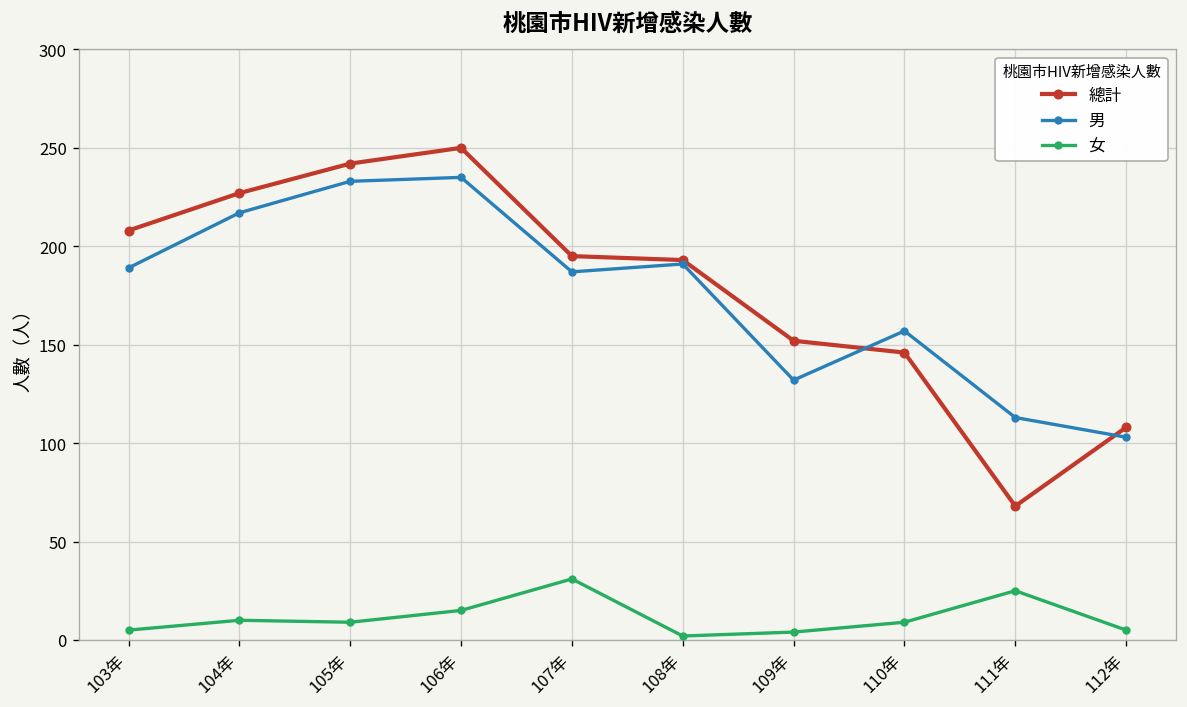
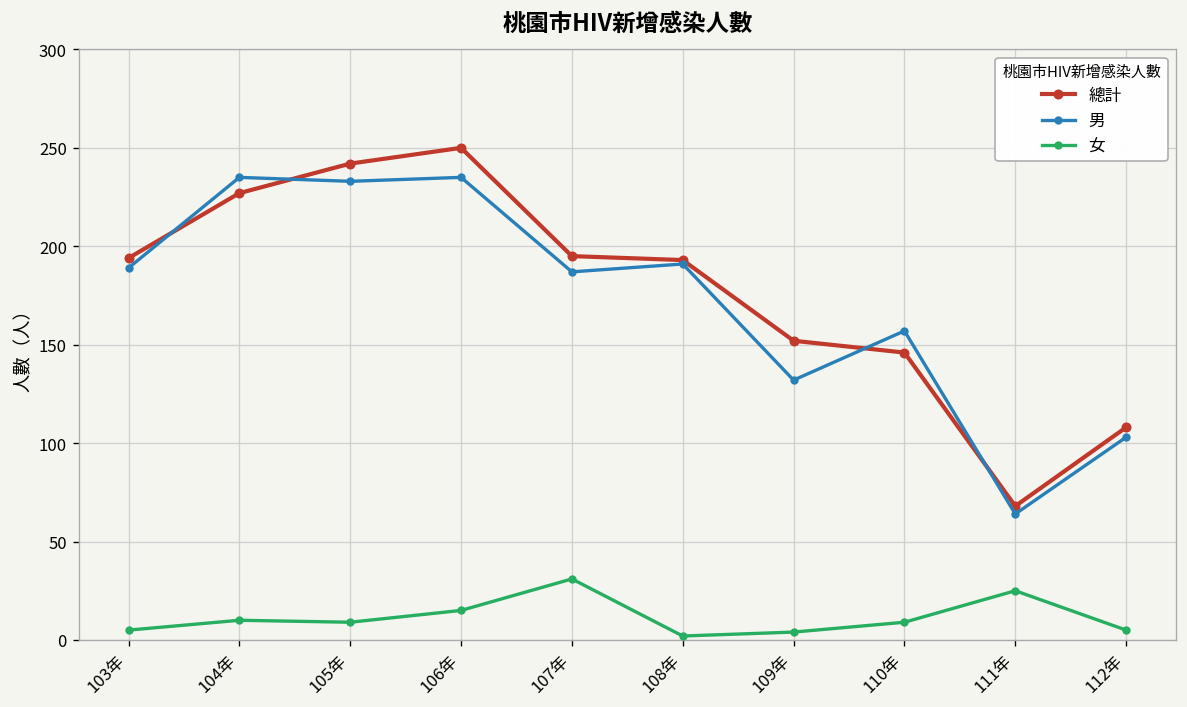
  {
    "總計": {
-     "103年": 208,
+     "103年": 194,
      "104年": 227,
      "105年": 242,
      "106年": 250,
      "107年": 195,
      "108年": 193,
      "109年": 152,
      "110年": 146,
      "111年": 68,
      "112年": 108
    },
    "男": {
      "103年": 189,
-     "104年": 217,
+     "104年": 235,
      "105年": 233,
      "106年": 235,
      "107年": 187,
      "108年": 191,
      "109年": 132,
      "110年": 157,
-     "111年": 113,
+     "111年": 64,
      "112年": 103
    },
    "女": {
      "103年": 5,
      "104年": 10,
      "105年": 9,
      "106年": 15,
      "107年": 31,
      "108年": 2,
      "109年": 4,
      "110年": 9,
      "111年": 25,
      "112年": 5
    }
  }
